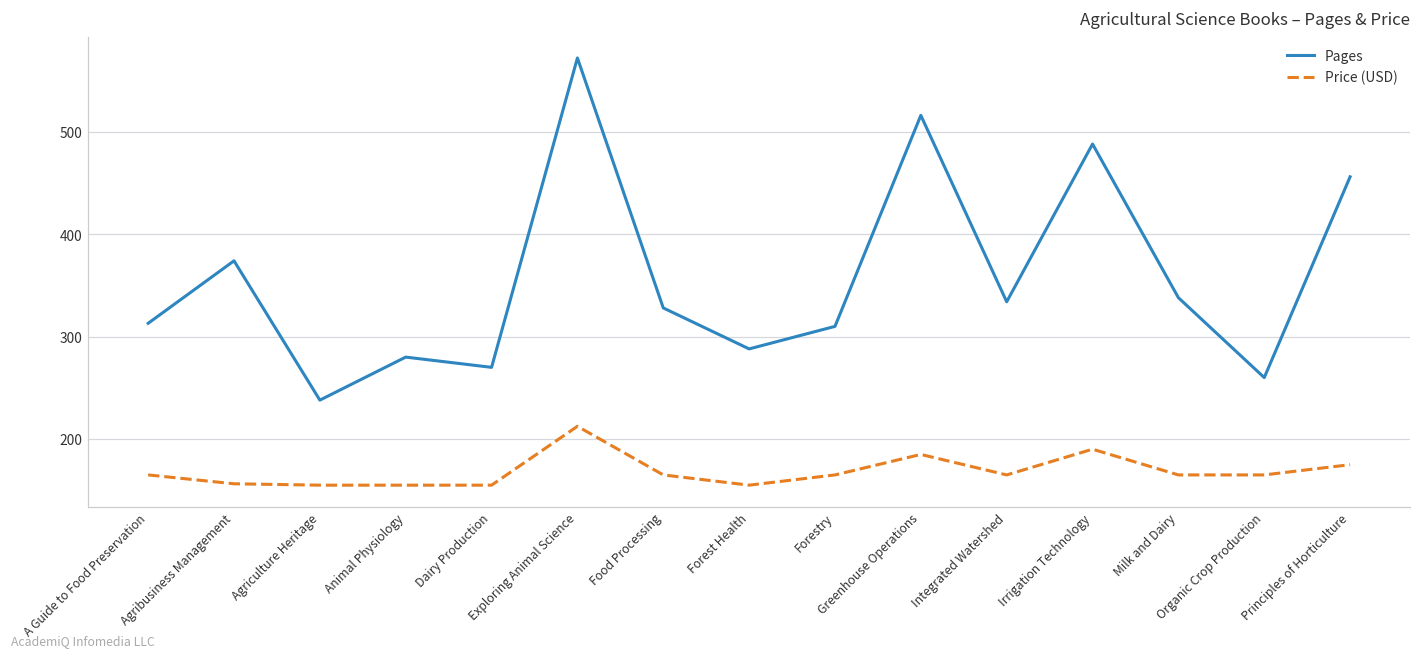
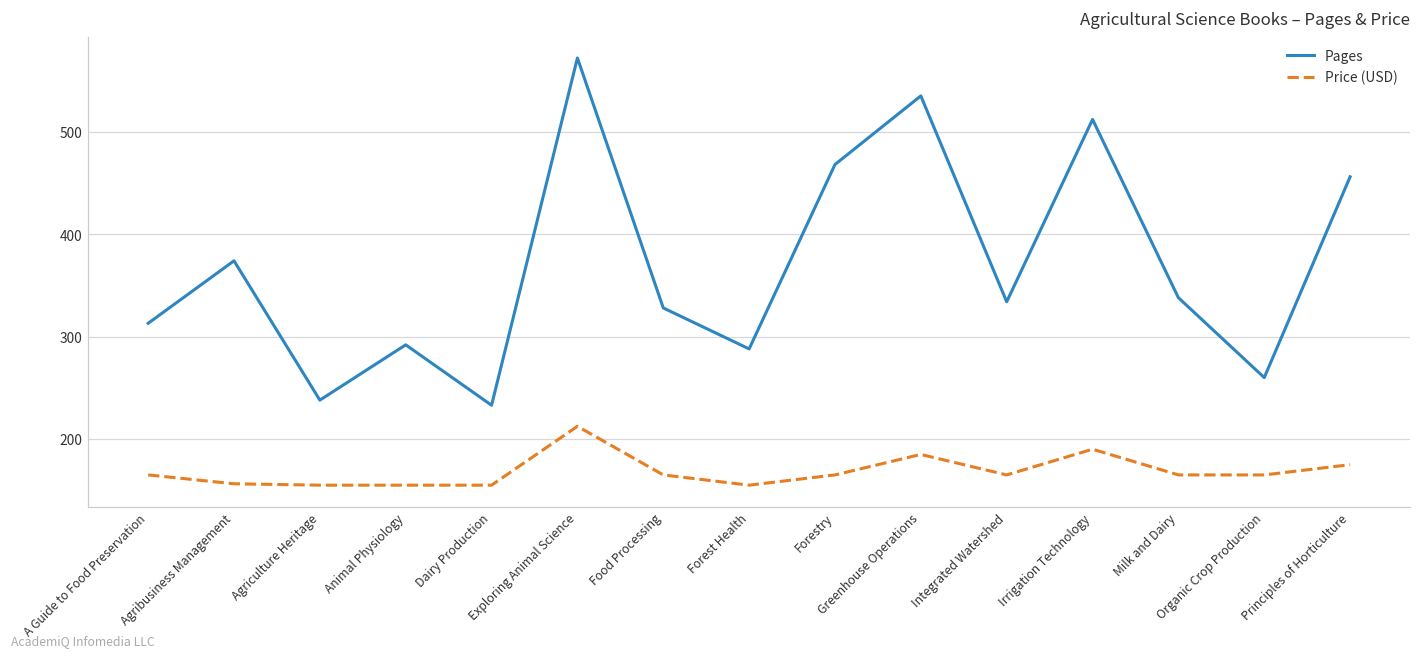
  {
    "Pages": {
      "A Guide to Food Preservation": 310,
      "Agribusiness Management": 370,
      "Agriculture Heritage": 240,
-     "Animal Physiology": 280,
-     "Dairy Production": 270,
+     "Animal Physiology": 290,
+     "Dairy Production": 230,
      "Exploring Animal Science": 570,
      "Food Processing": 330,
      "Forest Health": 290,
-     "Forestry": 310,
-     "Greenhouse Operations": 520,
+     "Forestry": 470,
+     "Greenhouse Operations": 540,
      "Integrated Watershed": 330,
-     "Irrigation Technology": 490,
+     "Irrigation Technology": 510,
      "Milk and Dairy": 340,
      "Organic Crop Production": 260,
      "Principles of Horticulture": 460
    },
    "Price (USD)": {
      "A Guide to Food Preservation": 160,
      "Agribusiness Management": 160,
      "Agriculture Heritage": 150,
      "Animal Physiology": 150,
      "Dairy Production": 150,
      "Exploring Animal Science": 210,
      "Food Processing": 160,
      "Forest Health": 150,
      "Forestry": 160,
      "Greenhouse Operations": 180,
      "Integrated Watershed": 160,
      "Irrigation Technology": 190,
      "Milk and Dairy": 160,
      "Organic Crop Production": 160,
      "Principles of Horticulture": 170
    }
  }
